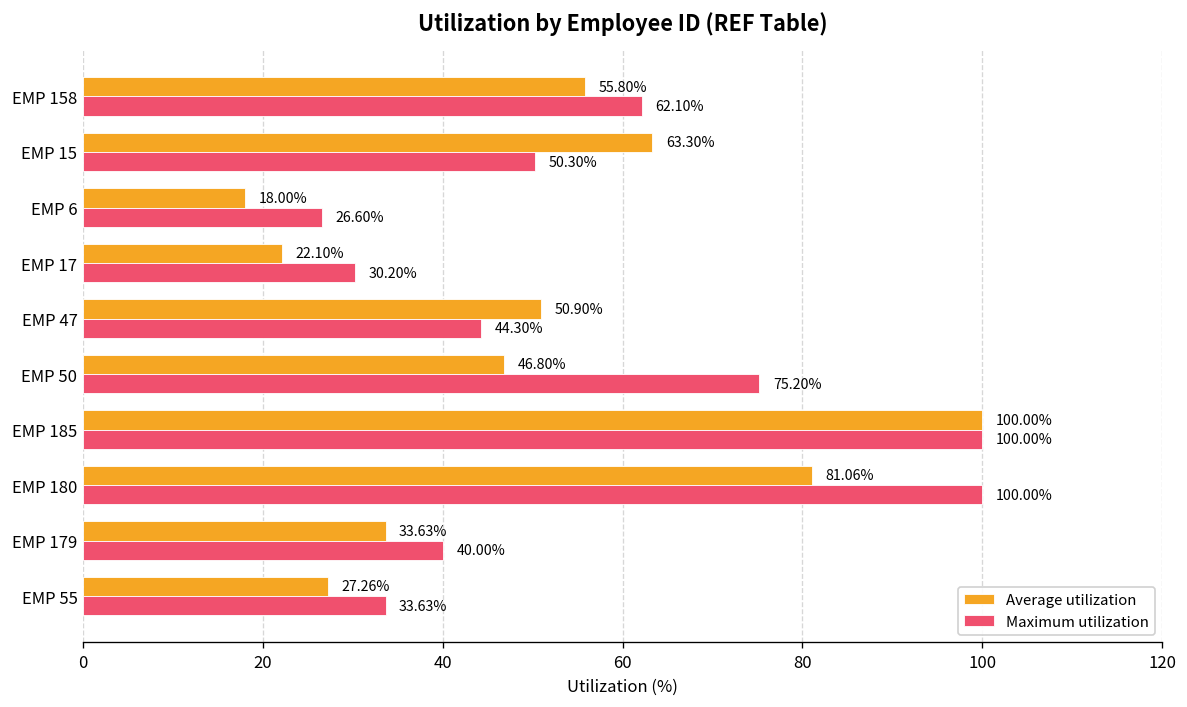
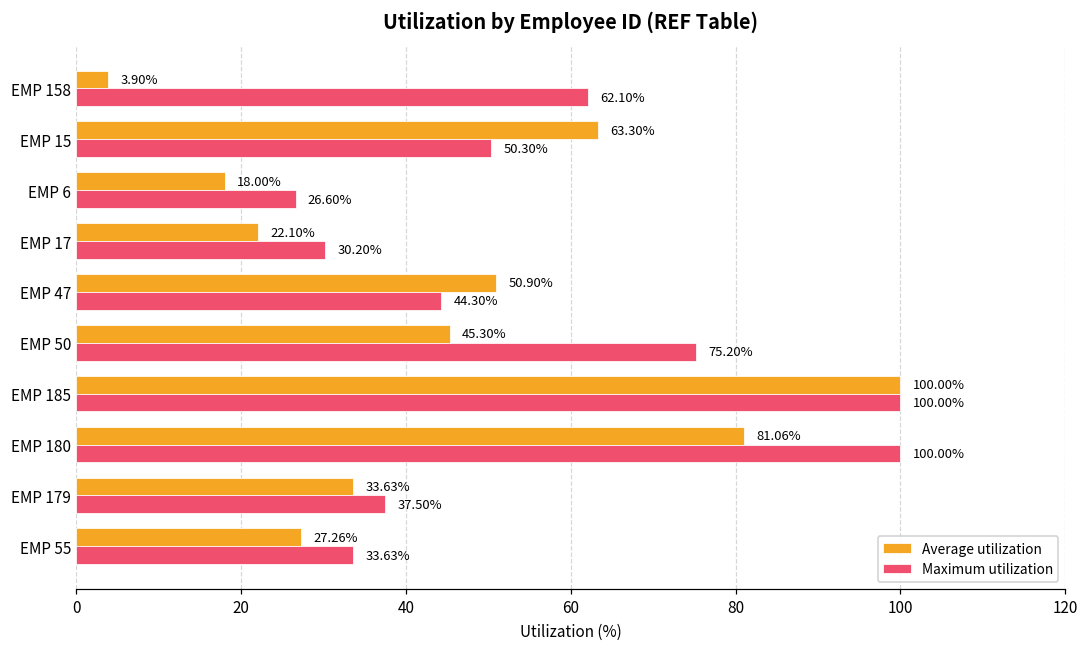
  {
    "Average utilization": {
-     "EMP 158": "55.80%",
+     "EMP 158": "3.90%",
      "EMP 15": "63.30%",
      "EMP 6": "18.00%",
      "EMP 17": "22.10%",
      "EMP 47": "50.90%",
-     "EMP 50": "46.80%",
+     "EMP 50": "45.30%",
      "EMP 185": "100.00%",
      "EMP 180": "81.06%",
      "EMP 179": "33.63%",
      "EMP 55": "27.26%"
    },
    "Maximum utilization": {
      "EMP 158": "62.10%",
      "EMP 15": "50.30%",
      "EMP 6": "26.60%",
      "EMP 17": "30.20%",
      "EMP 47": "44.30%",
      "EMP 50": "75.20%",
      "EMP 185": "100.00%",
      "EMP 180": "100.00%",
-     "EMP 179": "40.00%",
+     "EMP 179": "37.50%",
      "EMP 55": "33.63%"
    }
  }
